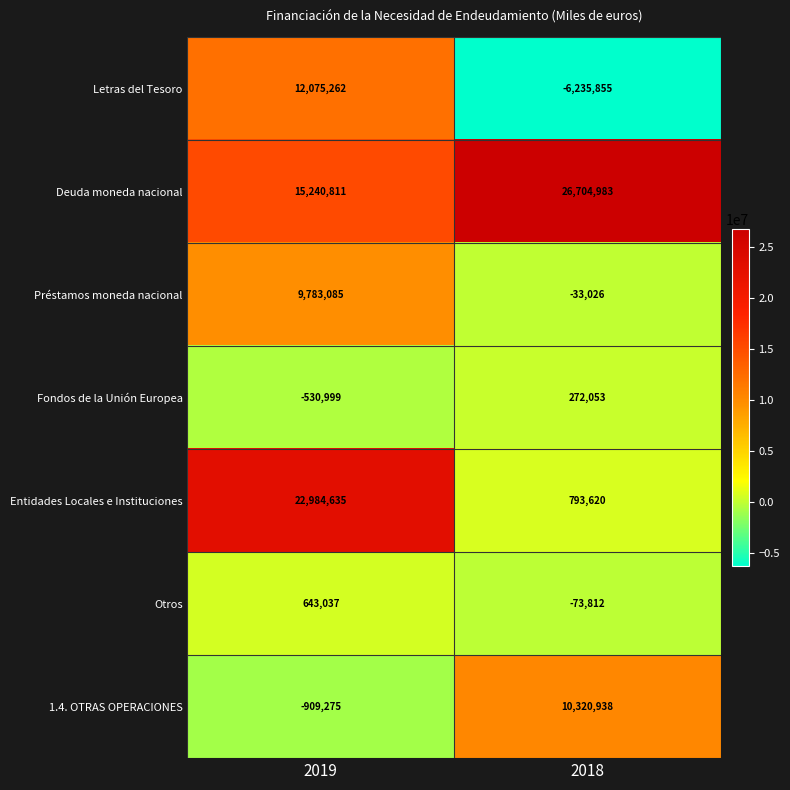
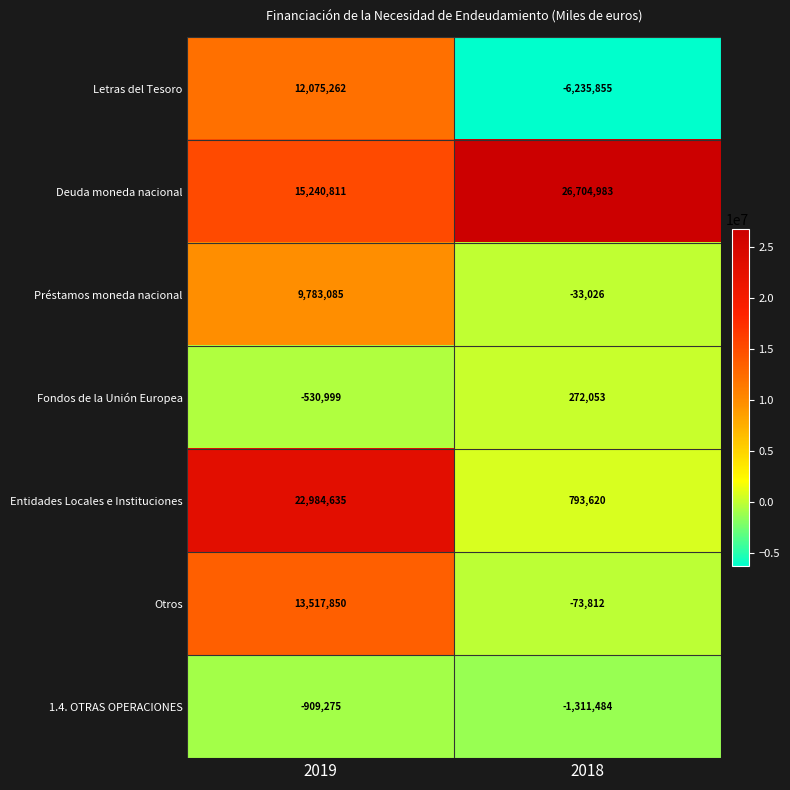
  {
    "Letras del Tesoro": {
      "2019": "12,075,262",
      "2018": "-6,235,855"
    },
    "Deuda moneda nacional": {
      "2019": "15,240,811",
      "2018": "26,704,983"
    },
    "Préstamos moneda nacional": {
      "2019": "9,783,085",
      "2018": "-33,026"
    },
    "Fondos de la Unión Europea": {
      "2019": "-530,999",
      "2018": "272,053"
    },
    "Entidades Locales e Instituciones": {
      "2019": "22,984,635",
      "2018": "793,620"
    },
    "Otros": {
-     "2019": "643,037",
+     "2019": "13,517,850",
      "2018": "-73,812"
    },
    "1.4. OTRAS OPERACIONES": {
      "2019": "-909,275",
-     "2018": "10,320,938"
+     "2018": "-1,311,484"
    }
  }
